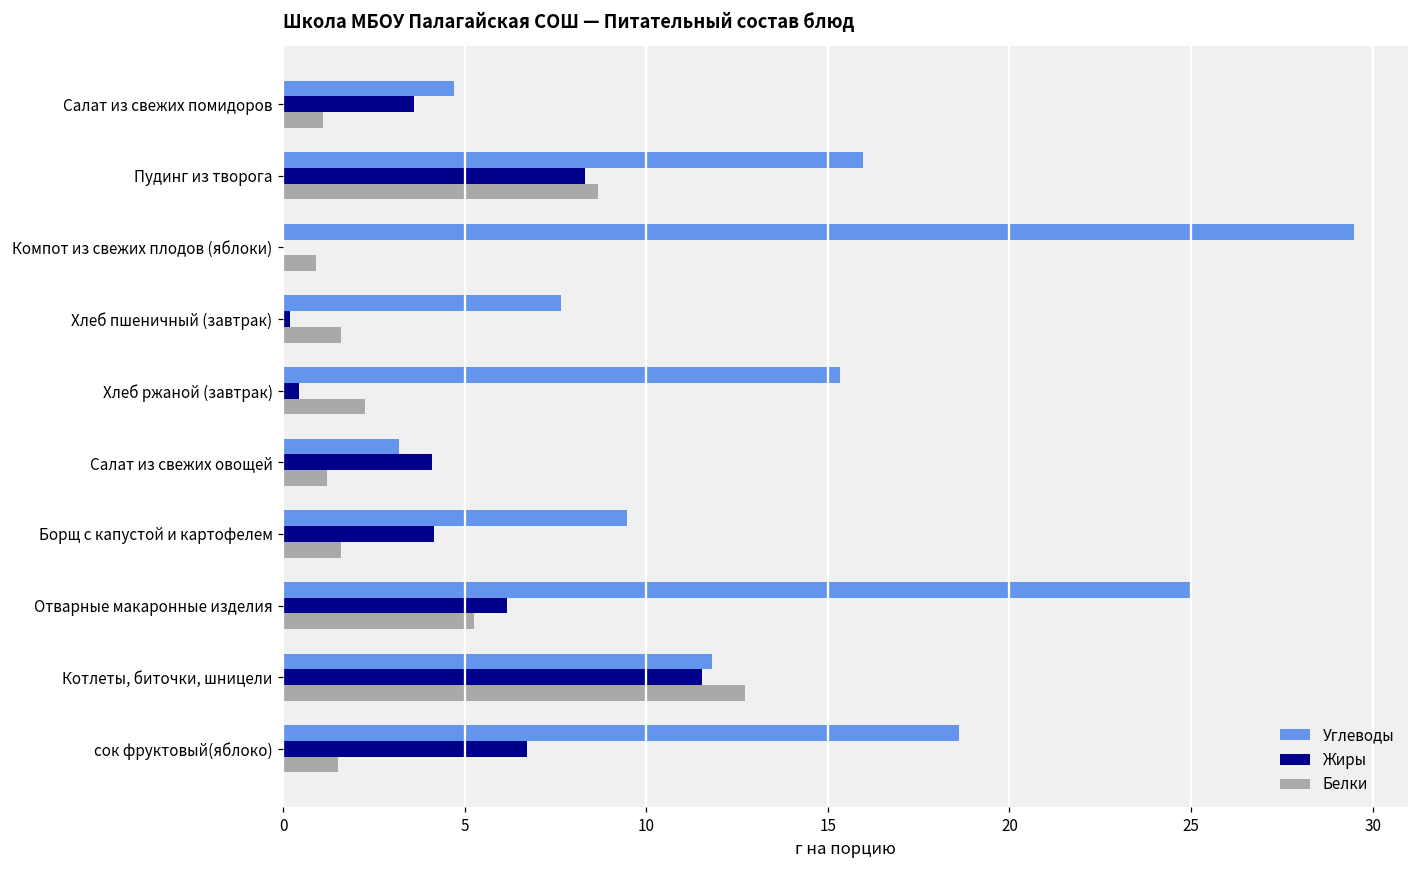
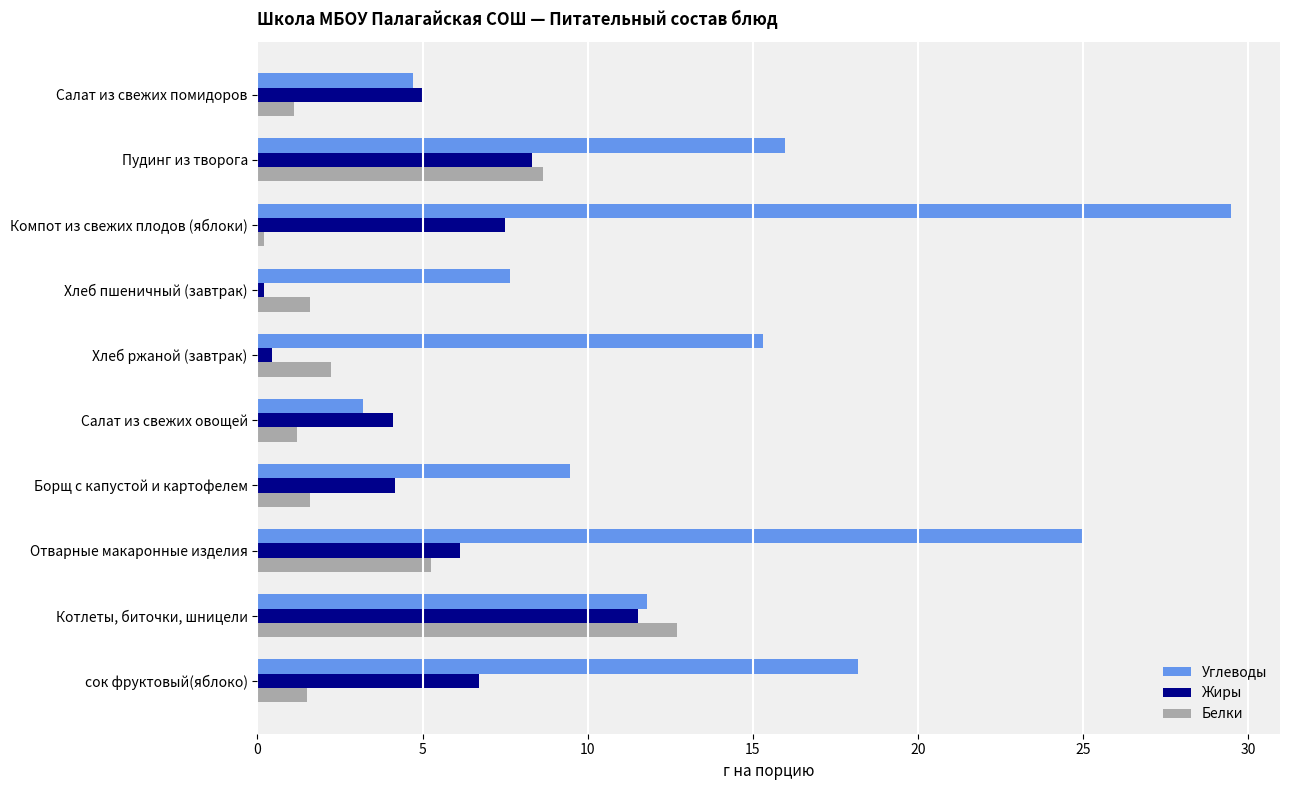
  {
    "Углеводы": {
      "Салат из свежих помидоров": 4.7,
      "Пудинг из творога": 16.0,
      "Компот из свежих плодов (яблоки)": 29.5,
      "Хлеб пшеничный (завтрак)": 7.7,
      "Хлеб ржаной (завтрак)": 15.3,
      "Салат из свежих овощей": 3.2,
      "Борщ с капустой и картофелем": 9.5,
      "Отварные макаронные изделия": 25.0,
      "Котлеты, биточки, шницели": 11.8,
-     "сок фруктовый(яблоко)": 18.6
+     "сок фруктовый(яблоко)": 18.2
    },
    "Жиры": {
-     "Салат из свежих помидоров": 3.6,
+     "Салат из свежих помидоров": 5.0,
      "Пудинг из творога": 8.3,
-     "Компот из свежих плодов (яблоки)": 0.0,
+     "Компот из свежих плодов (яблоки)": 7.5,
      "Хлеб пшеничный (завтрак)": 0.2,
      "Хлеб ржаной (завтрак)": 0.4,
      "Салат из свежих овощей": 4.1,
      "Борщ с капустой и картофелем": 4.2,
      "Отварные макаронные изделия": 6.2,
      "Котлеты, биточки, шницели": 11.5,
      "сок фруктовый(яблоко)": 6.7
    },
    "Белки": {
      "Салат из свежих помидоров": 1.1,
      "Пудинг из творога": 8.7,
-     "Компот из свежих плодов (яблоки)": 0.9,
+     "Компот из свежих плодов (яблоки)": 0.2,
      "Хлеб пшеничный (завтрак)": 1.6,
      "Хлеб ржаной (завтрак)": 2.2,
      "Салат из свежих овощей": 1.2,
      "Борщ с капустой и картофелем": 1.6,
      "Отварные макаронные изделия": 5.3,
      "Котлеты, биточки, шницели": 12.7,
      "сок фруктовый(яблоко)": 1.5
    }
  }
